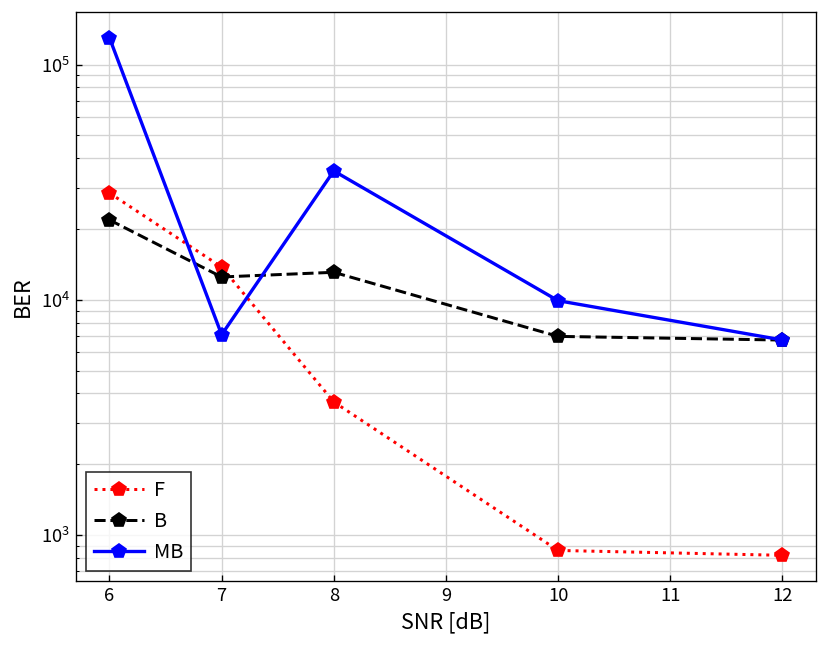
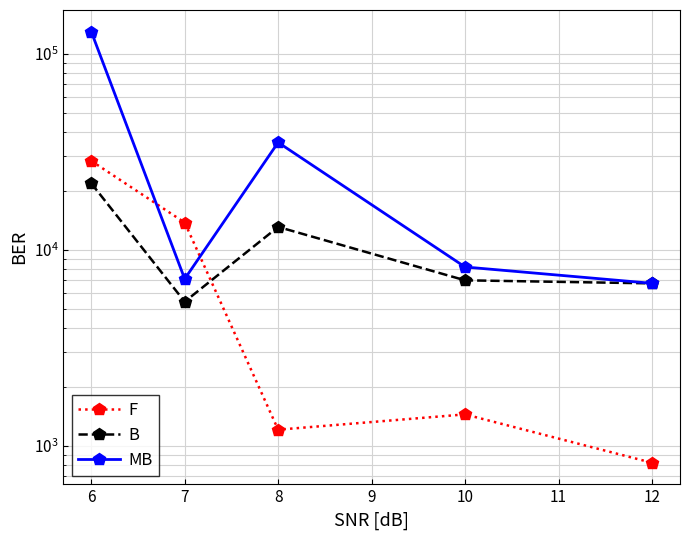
  {
    "F": {
      "6": 28000,
      "7": 14000,
-     "8": 3700,
-     "10": 900,
+     "8": 1200,
+     "10": 1400,
      "12": 820
    },
    "B": {
      "6": 22000,
-     "7": 13000,
+     "7": 5400,
      "8": 13000,
      "10": 7000
    },
    "MB": {
      "6": 130000,
      "7": 7100,
      "8": 35000,
-     "10": 10000
+     "10": 8200
    }
  }
